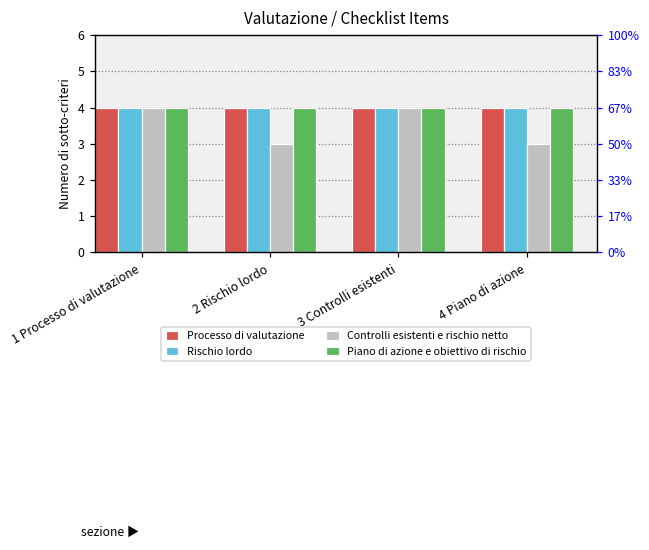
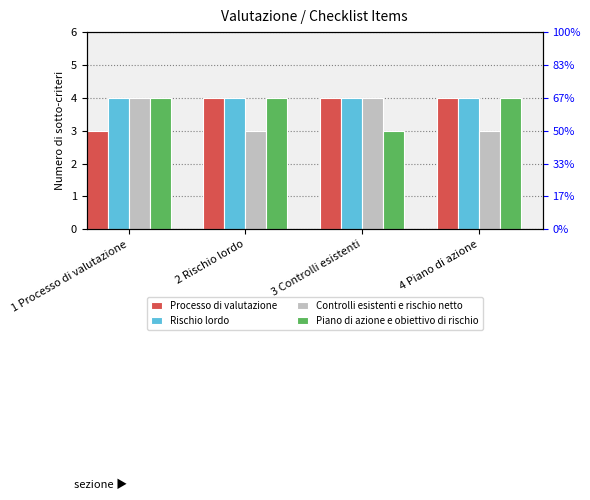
  {
    "Processo di valutazione": {
-     "1 Processo di valutazione": 4,
+     "1 Processo di valutazione": 3,
      "2 Rischio lordo": 4,
      "3 Controlli esistenti": 4,
      "4 Piano di azione": 4
    },
    "Rischio lordo": {
      "1 Processo di valutazione": 4,
      "2 Rischio lordo": 4,
      "3 Controlli esistenti": 4,
      "4 Piano di azione": 4
    },
    "Controlli esistenti e rischio netto": {
      "1 Processo di valutazione": 4,
      "2 Rischio lordo": 3,
      "3 Controlli esistenti": 4,
      "4 Piano di azione": 3
    },
    "Piano di azione e obiettivo di rischio": {
      "1 Processo di valutazione": 4,
      "2 Rischio lordo": 4,
-     "3 Controlli esistenti": 4,
+     "3 Controlli esistenti": 3,
      "4 Piano di azione": 4
    }
  }
